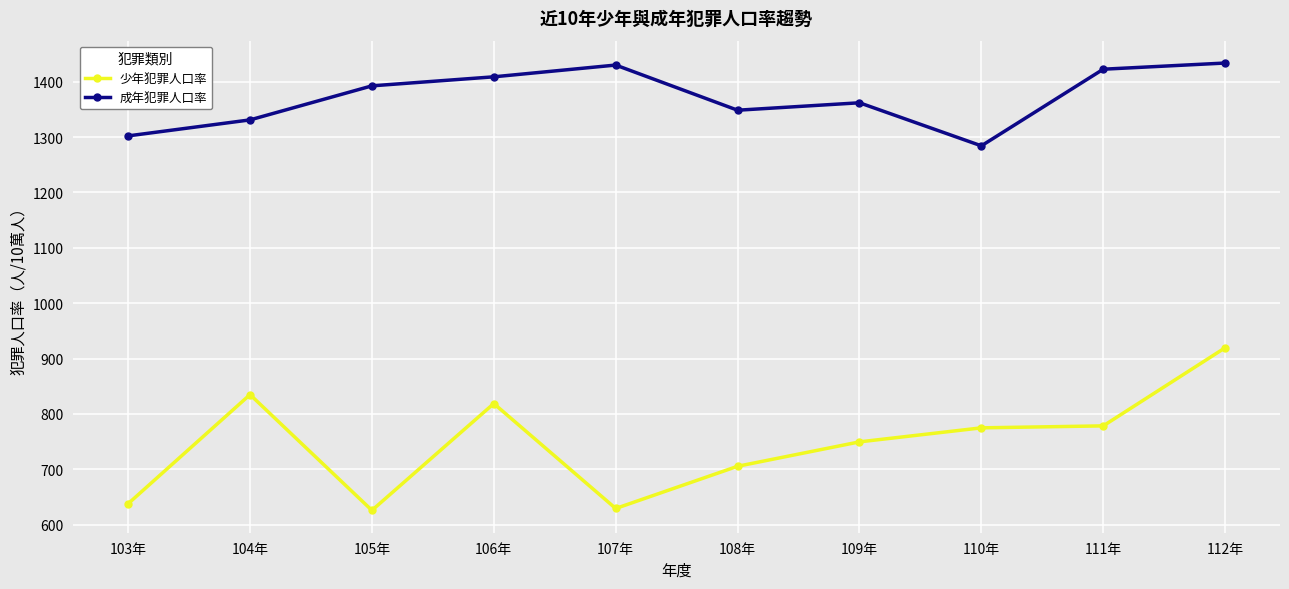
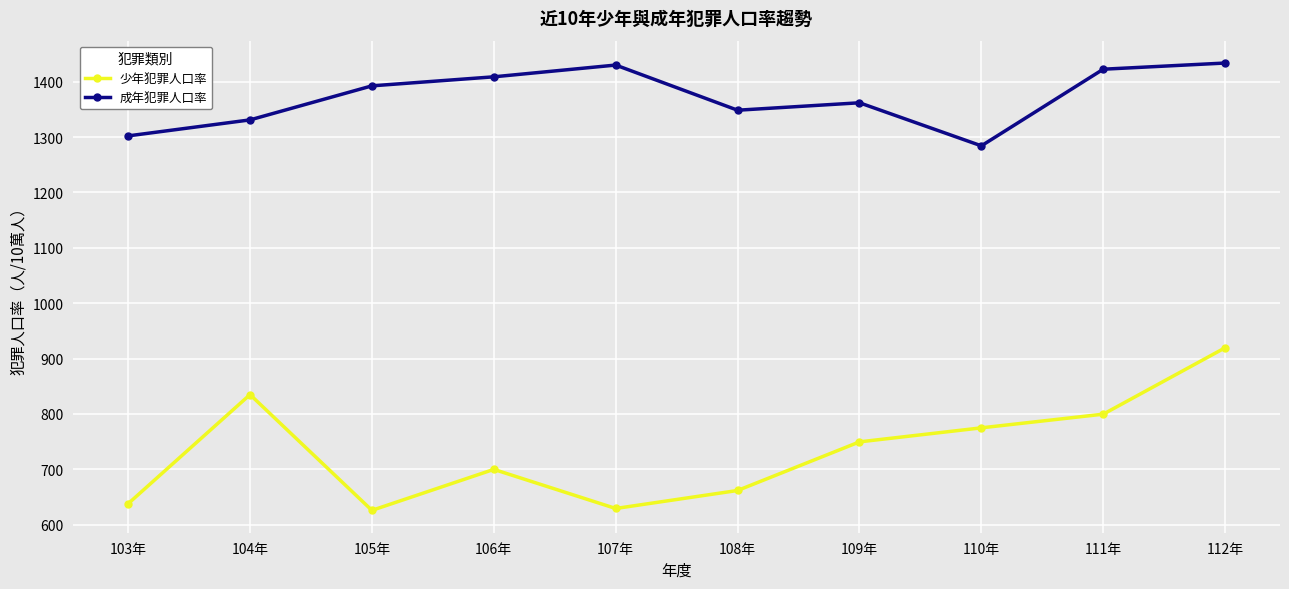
  {
    "少年犯罪人口率": {
      "103年": 640,
      "104年": 830,
      "105年": 630,
-     "106年": 820,
+     "106年": 700,
      "107年": 630,
-     "108年": 710,
+     "108年": 660,
      "109年": 750,
      "110年": 770,
-     "111年": 780,
+     "111年": 800,
      "112年": 920
    },
    "成年犯罪人口率": {
      "103年": 1300,
      "104年": 1330,
      "105年": 1390,
      "106年": 1410,
      "107年": 1430,
      "108年": 1350,
      "109年": 1360,
      "110年": 1280,
      "111年": 1420,
      "112年": 1430
    }
  }
